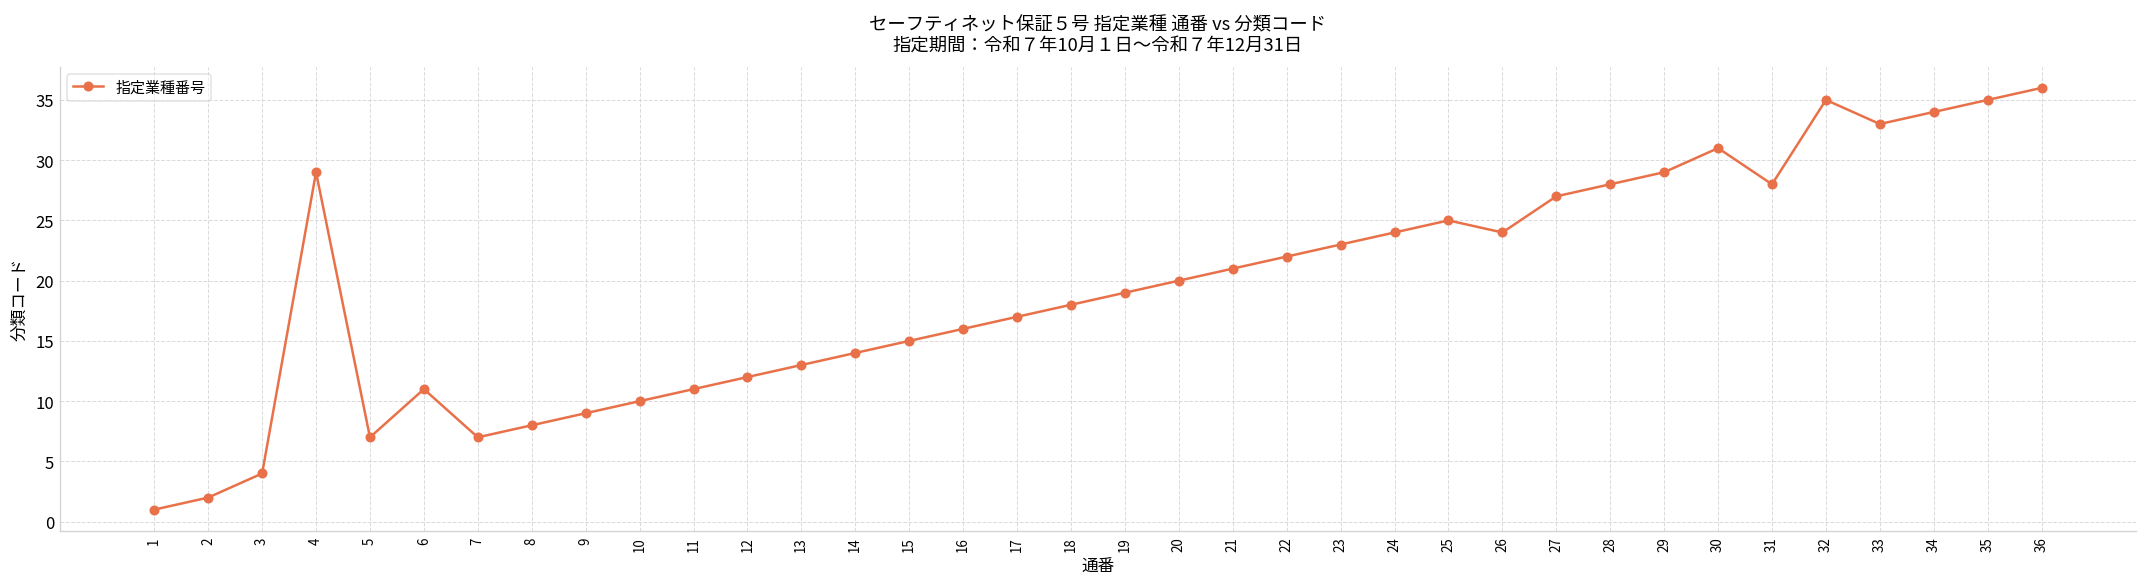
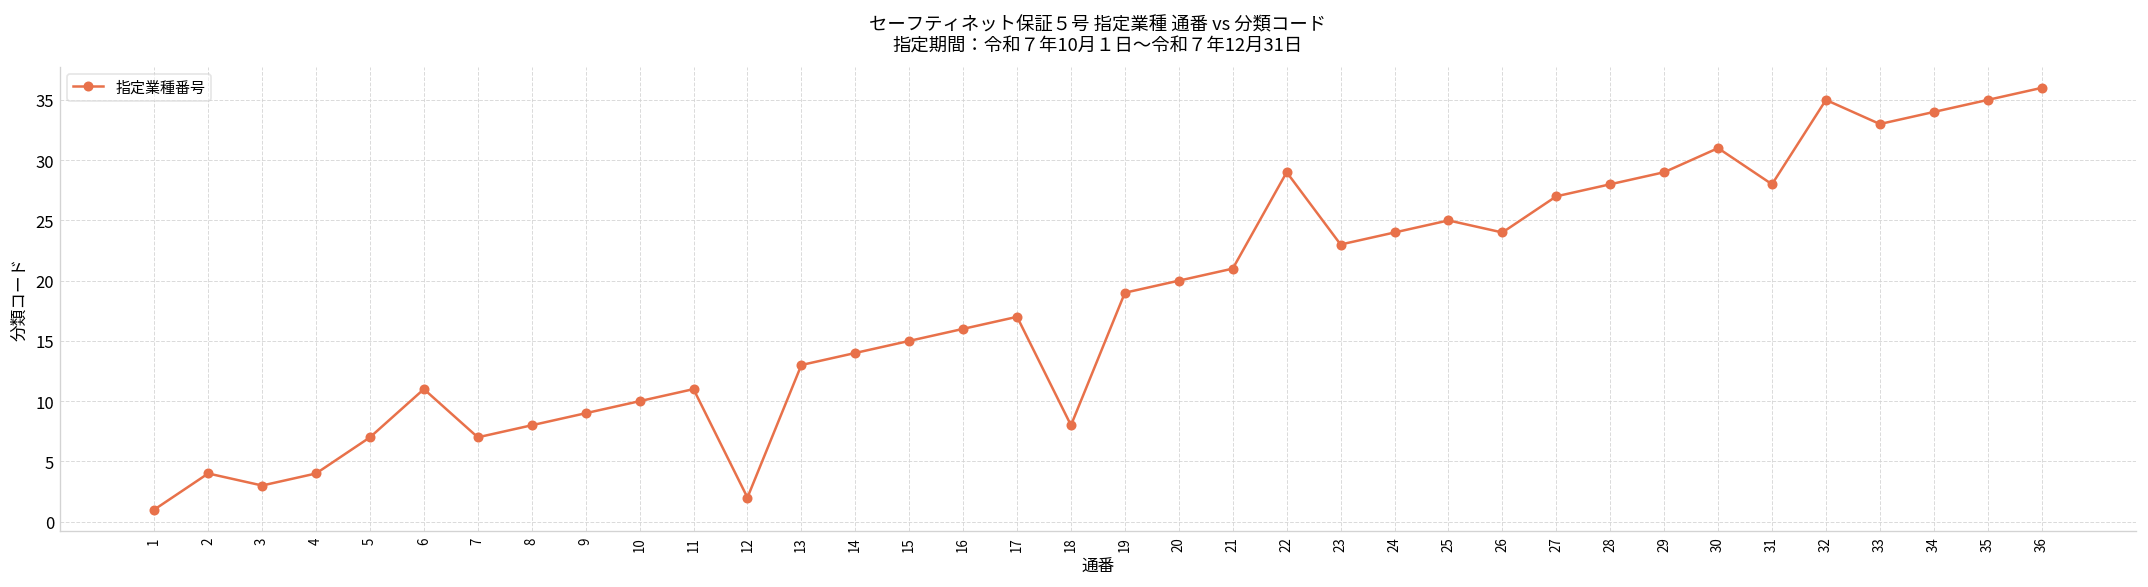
  {
    "1": 1,
-   "2": 2,
-   "3": 4,
-   "4": 29,
+   "2": 4,
+   "3": 3,
+   "4": 4,
    "5": 7,
    "6": 11,
    "7": 7,
    "8": 8,
    "9": 9,
    "10": 10,
    "11": 11,
-   "12": 12,
+   "12": 2,
    "13": 13,
    "14": 14,
    "15": 15,
    "16": 16,
    "17": 17,
-   "18": 18,
+   "18": 8,
    "19": 19,
    "20": 20,
    "21": 21,
-   "22": 22,
+   "22": 29,
    "23": 23,
    "24": 24,
    "25": 25,
    "26": 24,
    "27": 27,
    "28": 28,
    "29": 29,
    "30": 31,
    "31": 28,
    "32": 35,
    "33": 33,
    "34": 34,
    "35": 35,
    "36": 36
  }
